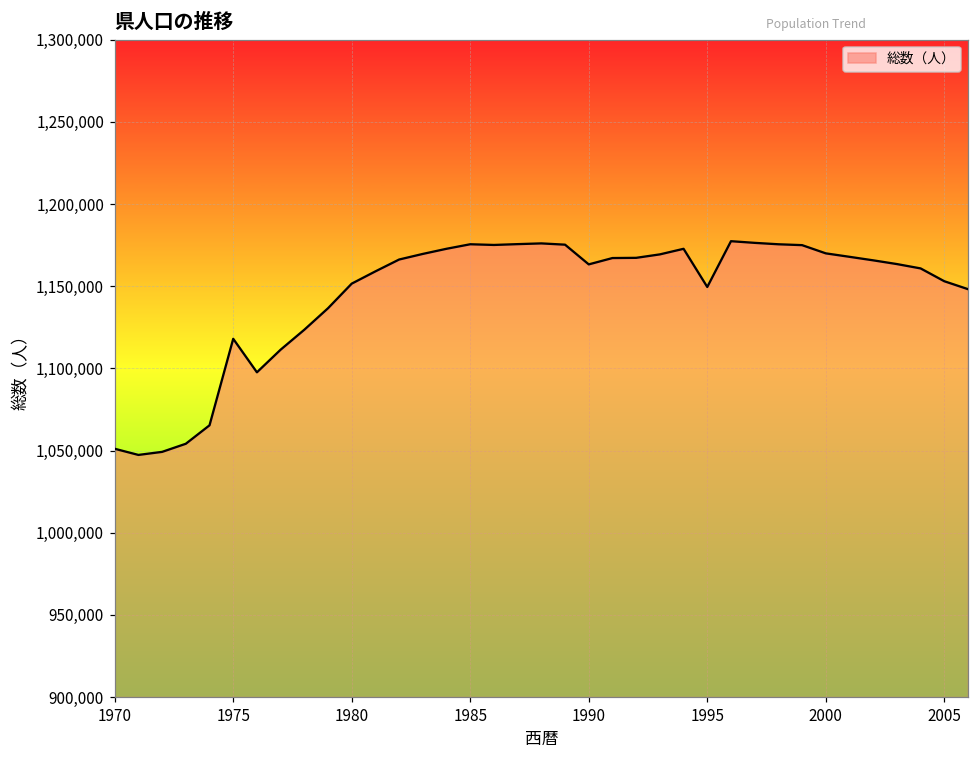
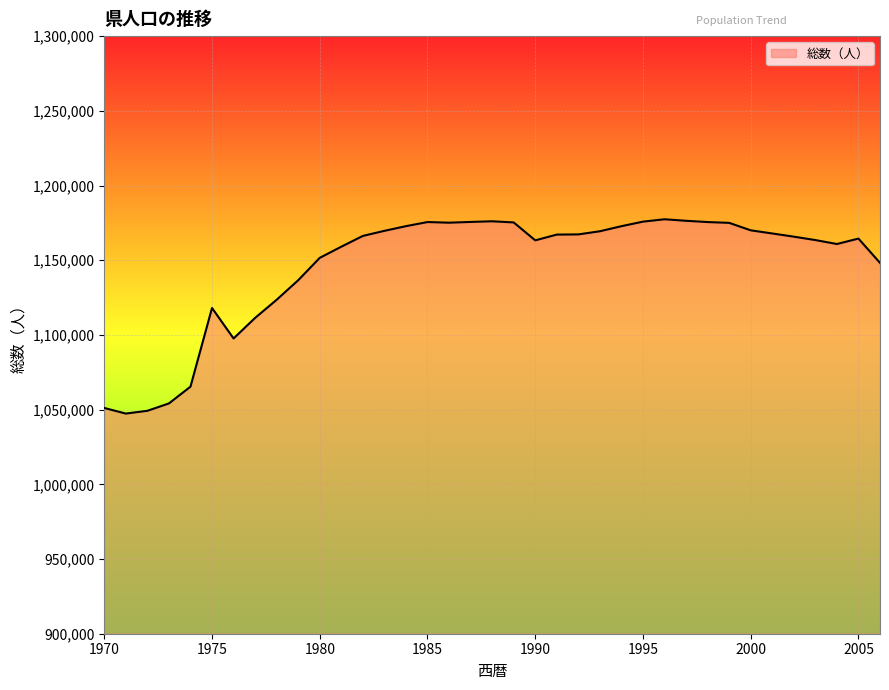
  {
    "1970": "1,051,000",
    "1975": "1,118,000",
    "1980": "1,152,000",
    "1985": "1,176,000",
    "1990": "1,163,000",
-   "1995": "1,150,000",
+   "1995": "1,176,000",
    "2000": "1,170,000",
-   "2005": "1,153,000"
+   "2005": "1,164,000"
  }
